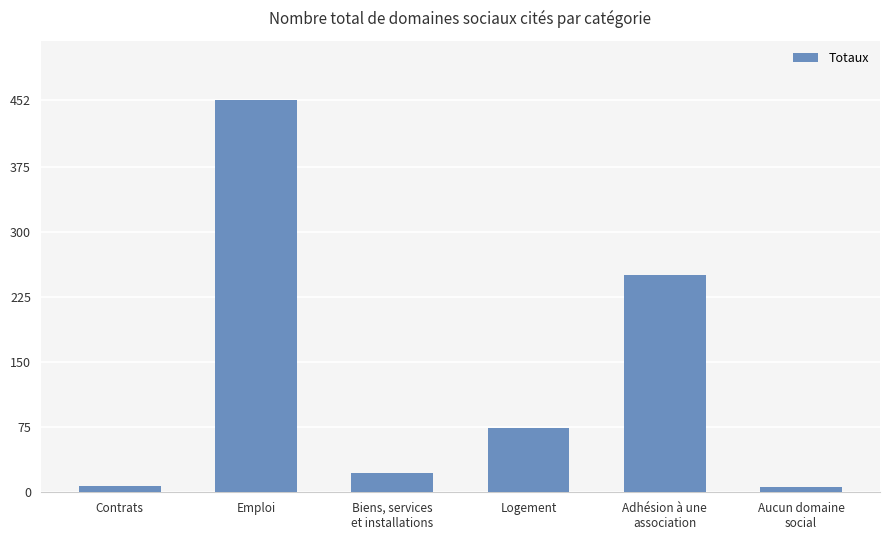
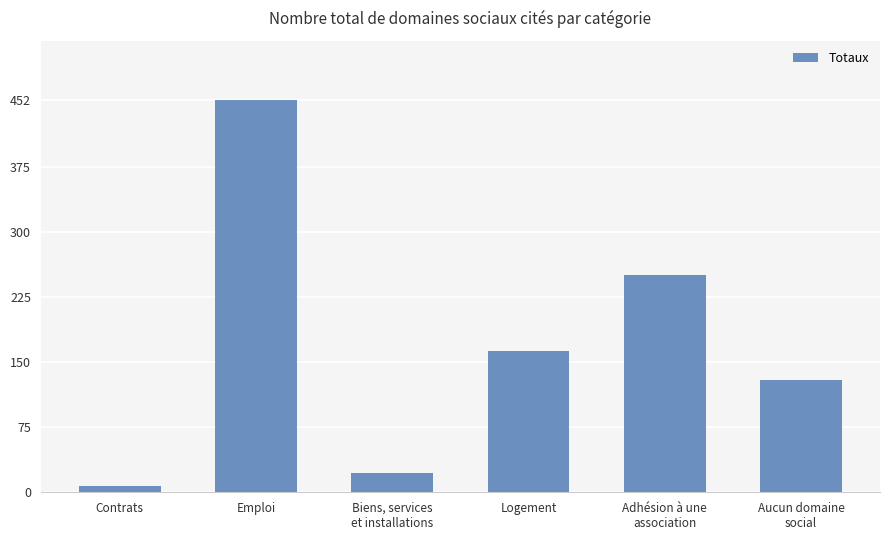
  {
    "Contrats": 10,
    "Emploi": 450,
    "Biens, services et installations": 20,
-   "Logement": 70,
+   "Logement": 160,
    "Adhésion à une association": 250,
-   "Aucun domaine social": 10
+   "Aucun domaine social": 130
  }
